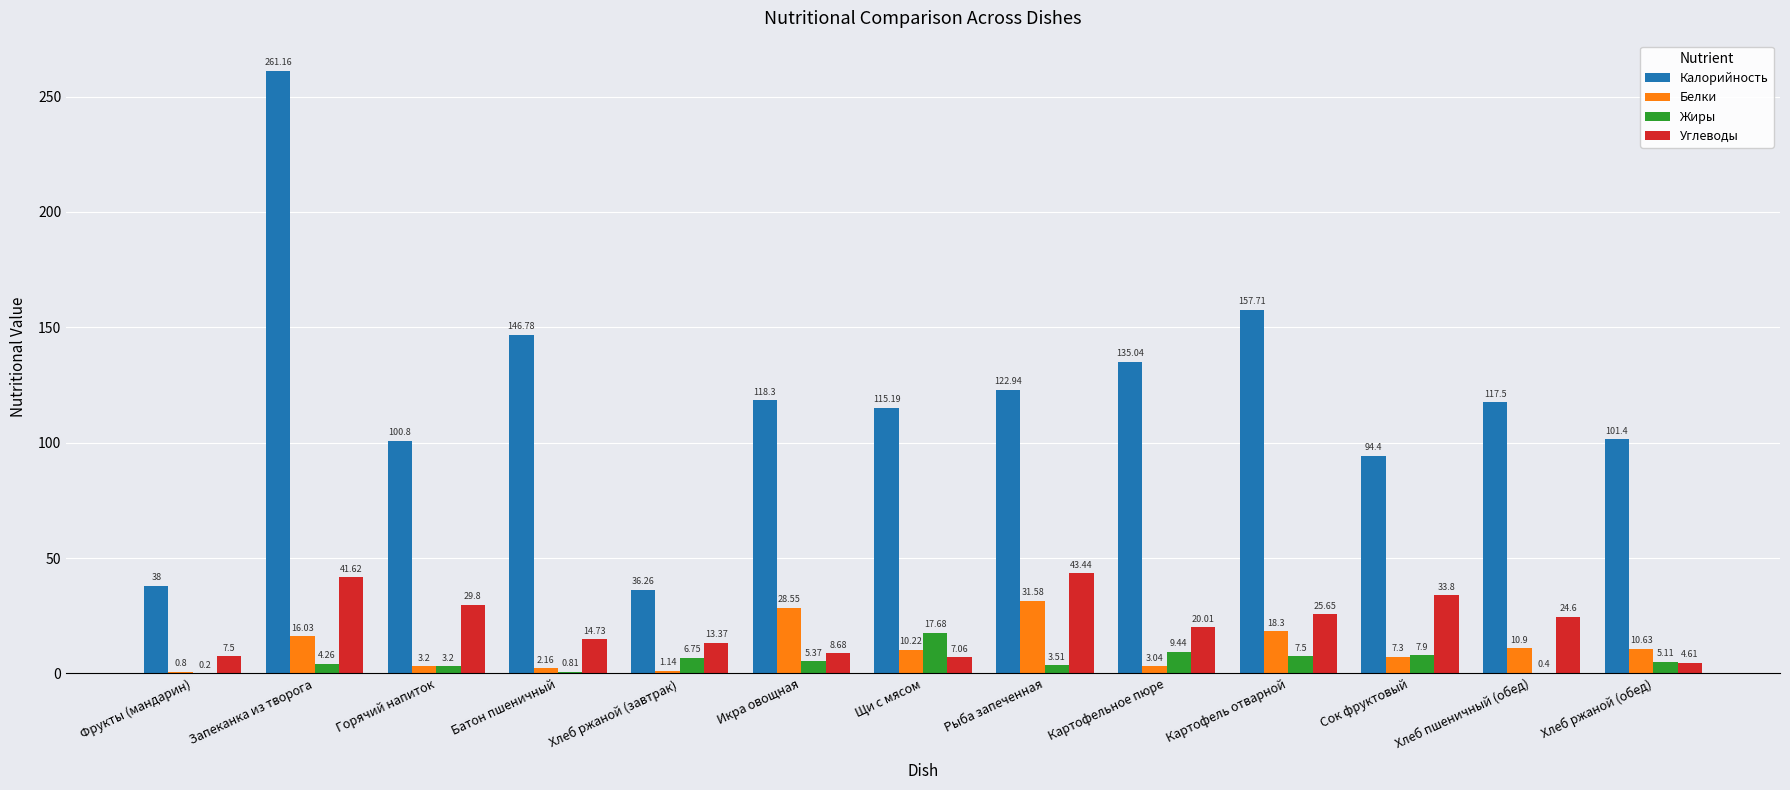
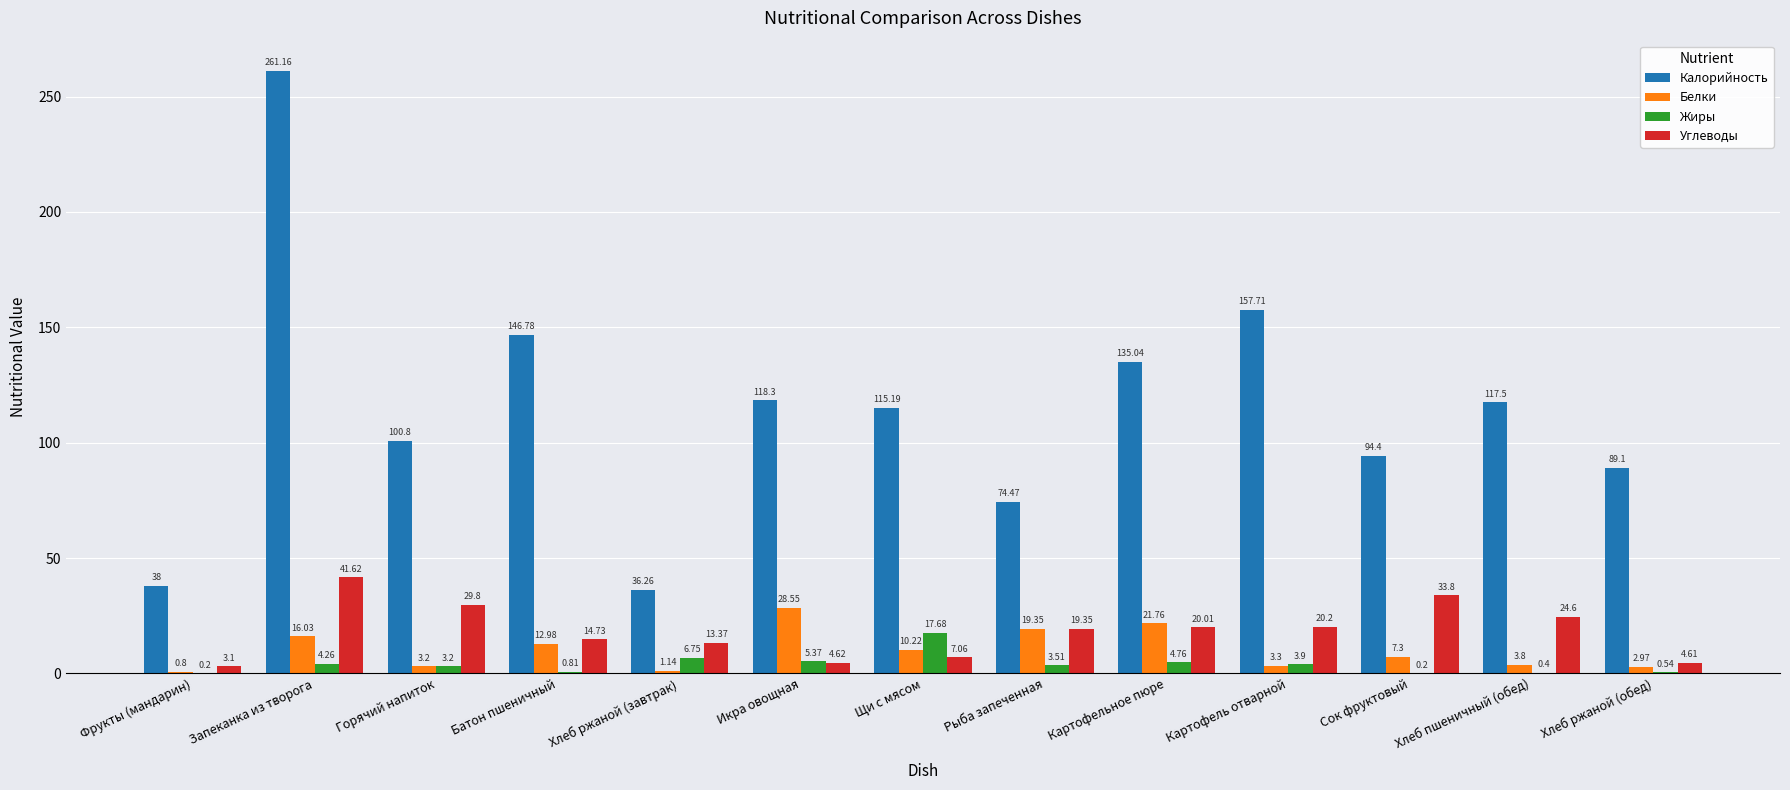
  {
    "Калорийность": {
      "Фрукты (мандарин)": 38,
      "Запеканка из творога": 261.16,
      "Горячий напиток": 100.8,
      "Батон пшеничный": 146.78,
      "Хлеб ржаной (завтрак)": 36.26,
      "Икра овощная": 118.3,
      "Щи с мясом": 115.19,
-     "Рыба запеченная": 122.94,
+     "Рыба запеченная": 74.47,
      "Картофельное пюре": 135.04,
      "Картофель отварной": 157.71,
      "Сок фруктовый": 94.4,
      "Хлеб пшеничный (обед)": 117.5,
-     "Хлеб ржаной (обед)": 101.4
+     "Хлеб ржаной (обед)": 89.1
    },
    "Белки": {
      "Фрукты (мандарин)": 0.8,
      "Запеканка из творога": 16.03,
      "Горячий напиток": 3.2,
-     "Батон пшеничный": 2.16,
+     "Батон пшеничный": 12.98,
      "Хлеб ржаной (завтрак)": 1.14,
      "Икра овощная": 28.55,
      "Щи с мясом": 10.22,
-     "Рыба запеченная": 31.58,
-     "Картофельное пюре": 3.04,
-     "Картофель отварной": 18.3,
+     "Рыба запеченная": 19.35,
+     "Картофельное пюре": 21.76,
+     "Картофель отварной": 3.3,
      "Сок фруктовый": 7.3,
-     "Хлеб пшеничный (обед)": 10.9,
-     "Хлеб ржаной (обед)": 10.63
+     "Хлеб пшеничный (обед)": 3.8,
+     "Хлеб ржаной (обед)": 2.97
    },
    "Жиры": {
      "Фрукты (мандарин)": 0.2,
      "Запеканка из творога": 4.26,
      "Горячий напиток": 3.2,
      "Батон пшеничный": 0.81,
      "Хлеб ржаной (завтрак)": 6.75,
      "Икра овощная": 5.37,
      "Щи с мясом": 17.68,
      "Рыба запеченная": 3.51,
-     "Картофельное пюре": 9.44,
-     "Картофель отварной": 7.5,
-     "Сок фруктовый": 7.9,
+     "Картофельное пюре": 4.76,
+     "Картофель отварной": 3.9,
+     "Сок фруктовый": 0.2,
      "Хлеб пшеничный (обед)": 0.4,
-     "Хлеб ржаной (обед)": 5.11
+     "Хлеб ржаной (обед)": 0.54
    },
    "Углеводы": {
-     "Фрукты (мандарин)": 7.5,
+     "Фрукты (мандарин)": 3.1,
      "Запеканка из творога": 41.62,
      "Горячий напиток": 29.8,
      "Батон пшеничный": 14.73,
      "Хлеб ржаной (завтрак)": 13.37,
-     "Икра овощная": 8.68,
+     "Икра овощная": 4.62,
      "Щи с мясом": 7.06,
-     "Рыба запеченная": 43.44,
+     "Рыба запеченная": 19.35,
      "Картофельное пюре": 20.01,
-     "Картофель отварной": 25.65,
+     "Картофель отварной": 20.2,
      "Сок фруктовый": 33.8,
      "Хлеб пшеничный (обед)": 24.6,
      "Хлеб ржаной (обед)": 4.61
    }
  }
